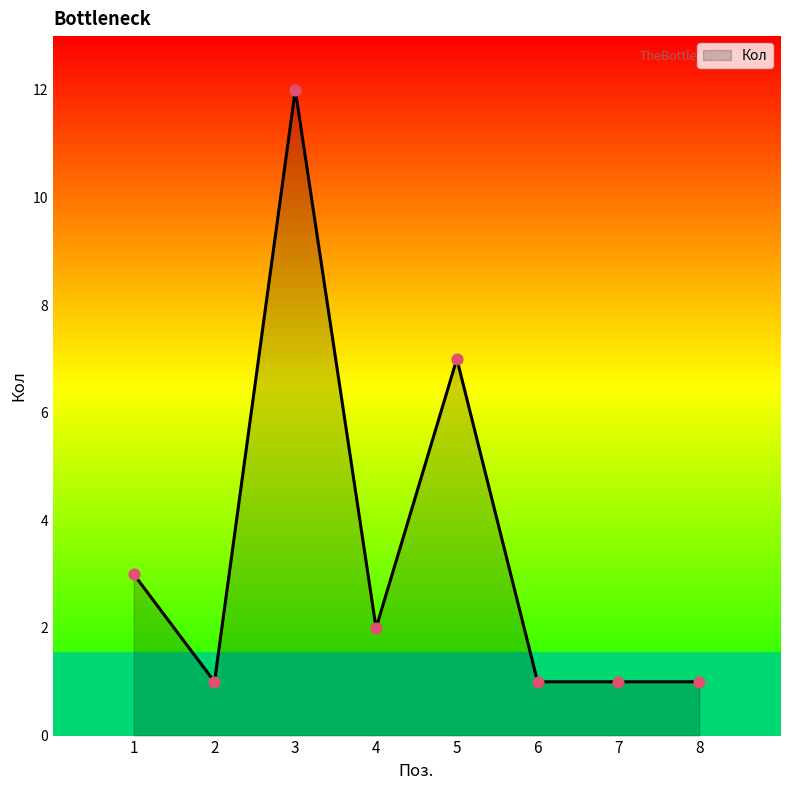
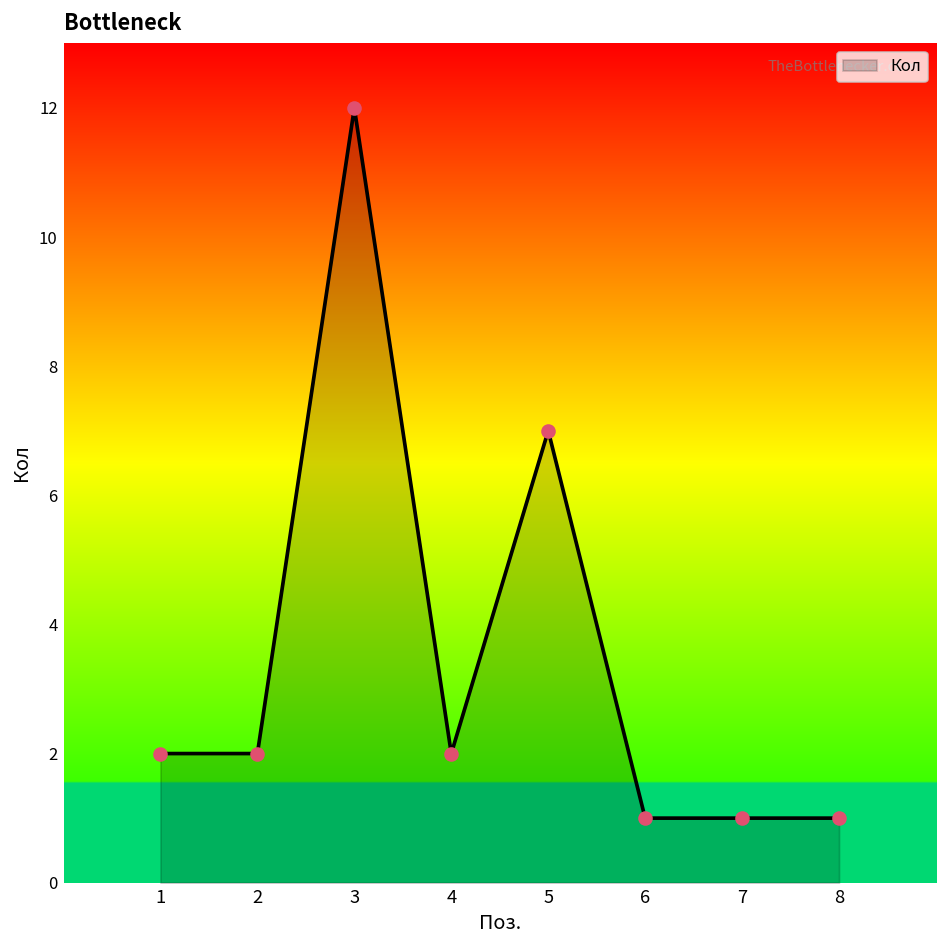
  {
-   "1": 3,
-   "2": 1,
+   "1": 2,
+   "2": 2,
    "3": 12,
    "4": 2,
    "5": 7,
    "6": 1,
    "7": 1,
    "8": 1
  }
